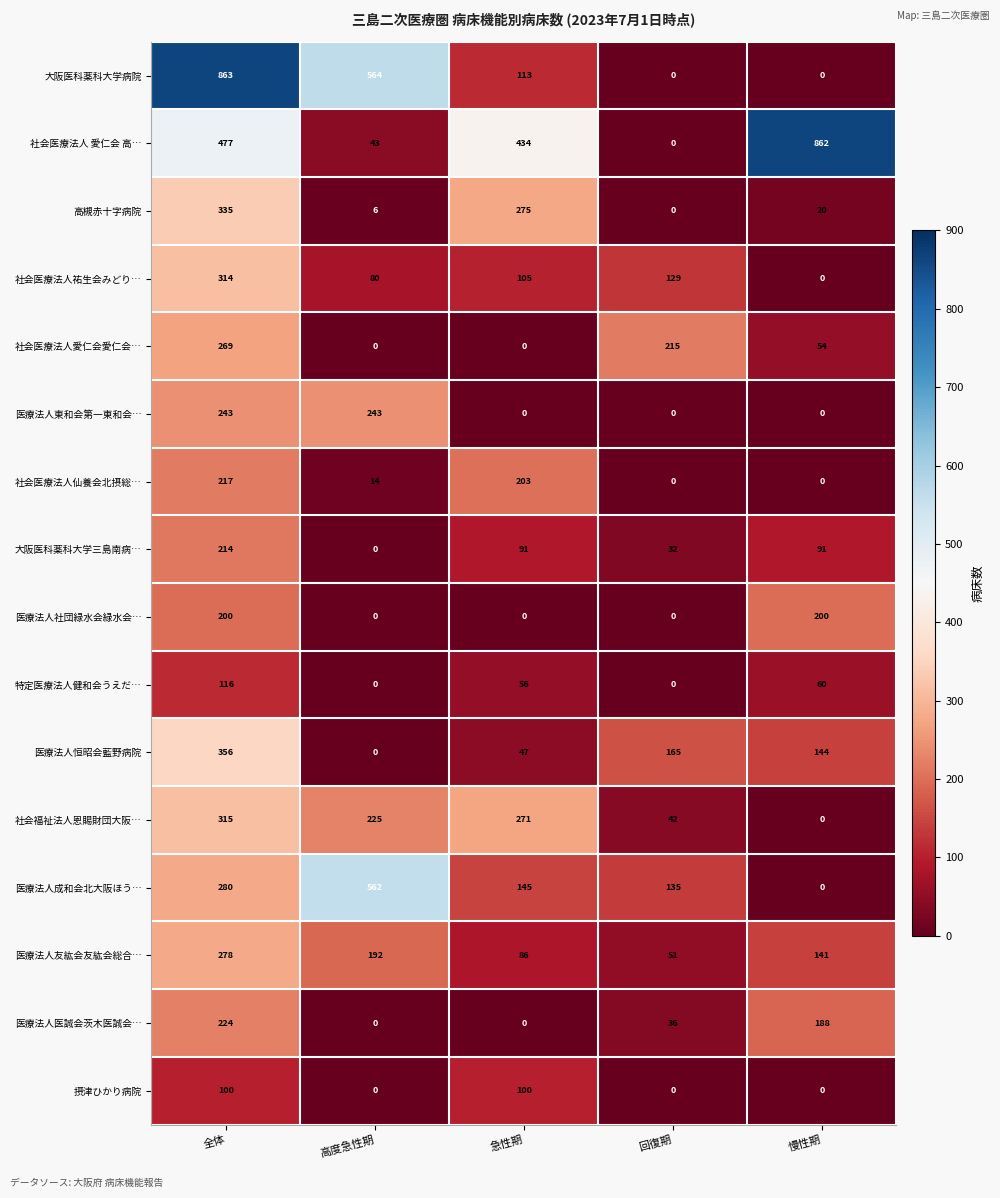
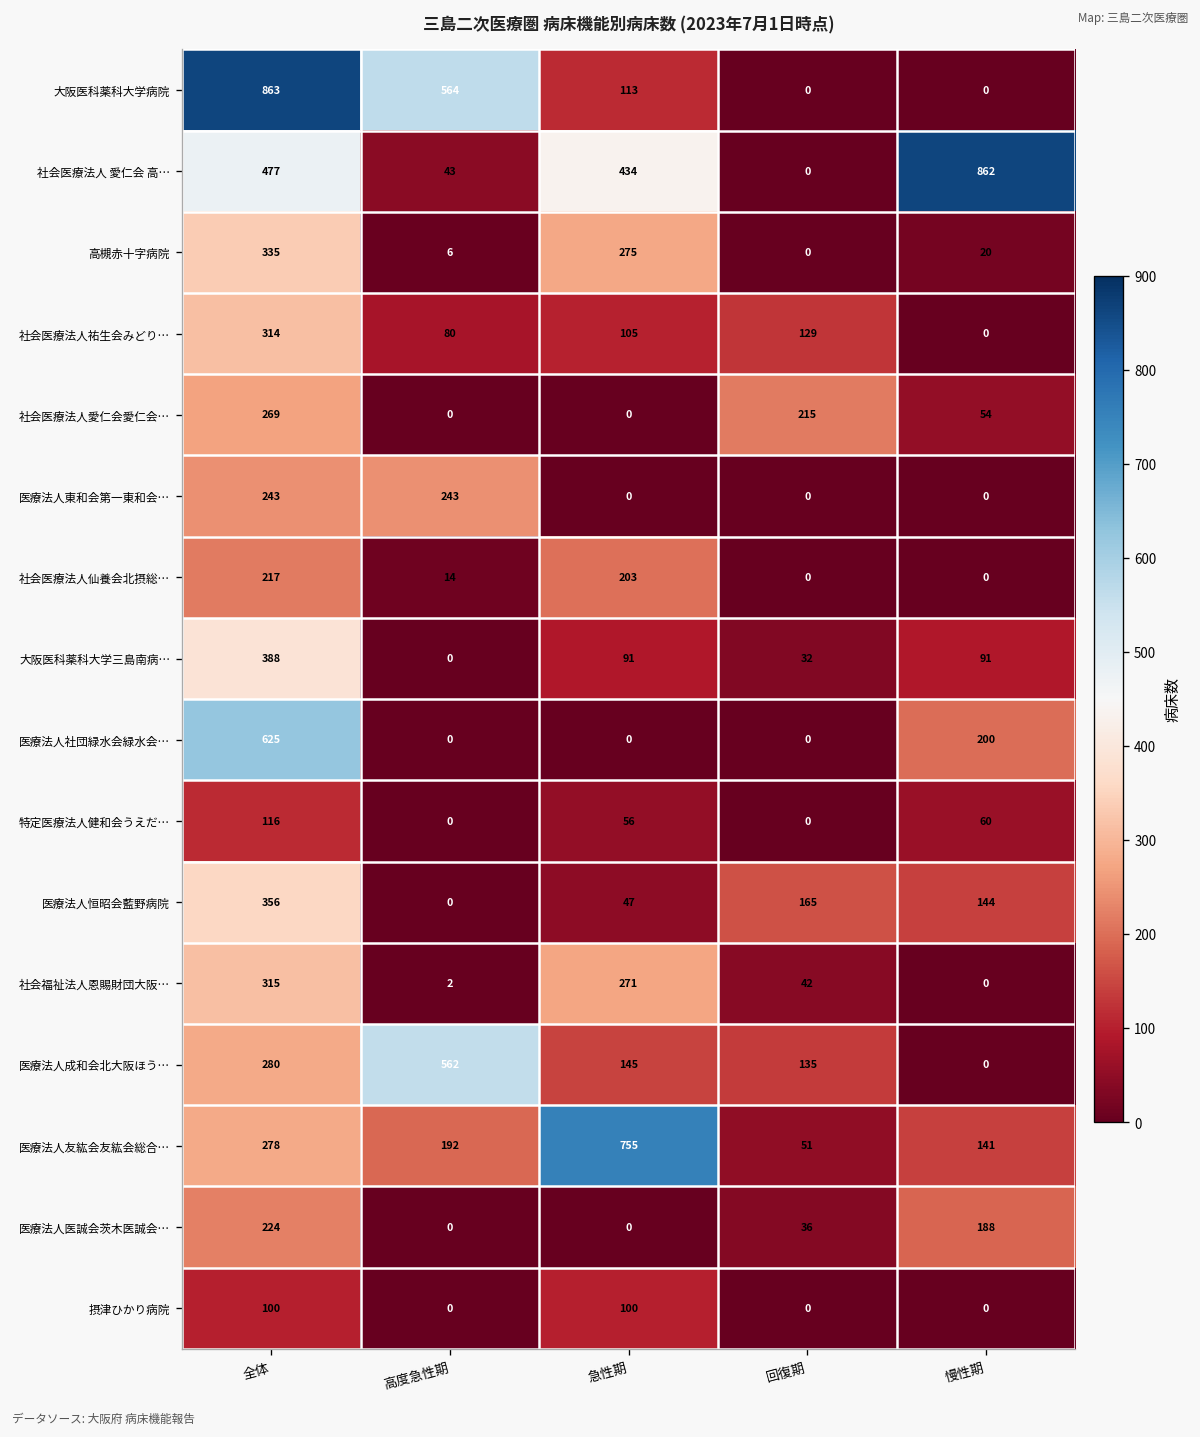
  {
    "大阪医科薬科大学病院": {
      "全体": 863,
      "高度急性期": 564,
      "急性期": 113,
      "回復期": 0,
      "慢性期": 0
    },
    "社会医療法人 愛仁会 高…": {
      "全体": 477,
      "高度急性期": 43,
      "急性期": 434,
      "回復期": 0,
      "慢性期": 862
    },
    "高槻赤十字病院": {
      "全体": 335,
      "高度急性期": 6,
      "急性期": 275,
      "回復期": 0,
      "慢性期": 20
    },
    "社会医療法人祐生会みどり…": {
      "全体": 314,
      "高度急性期": 80,
      "急性期": 105,
      "回復期": 129,
      "慢性期": 0
    },
    "社会医療法人愛仁会愛仁会…": {
      "全体": 269,
      "高度急性期": 0,
      "急性期": 0,
      "回復期": 215,
      "慢性期": 54
    },
    "医療法人東和会第一東和会…": {
      "全体": 243,
      "高度急性期": 243,
      "急性期": 0,
      "回復期": 0,
      "慢性期": 0
    },
    "社会医療法人仙養会北摂総…": {
      "全体": 217,
      "高度急性期": 14,
      "急性期": 203,
      "回復期": 0,
      "慢性期": 0
    },
    "大阪医科薬科大学三島南病…": {
-     "全体": 214,
+     "全体": 388,
      "高度急性期": 0,
      "急性期": 91,
      "回復期": 32,
      "慢性期": 91
    },
    "医療法人社団緑水会緑水会…": {
-     "全体": 200,
+     "全体": 625,
      "高度急性期": 0,
      "急性期": 0,
      "回復期": 0,
      "慢性期": 200
    },
    "特定医療法人健和会うえだ…": {
      "全体": 116,
      "高度急性期": 0,
      "急性期": 56,
      "回復期": 0,
      "慢性期": 60
    },
    "医療法人恒昭会藍野病院": {
      "全体": 356,
      "高度急性期": 0,
      "急性期": 47,
      "回復期": 165,
      "慢性期": 144
    },
    "社会福祉法人恩賜財団大阪…": {
      "全体": 315,
-     "高度急性期": 225,
+     "高度急性期": 2,
      "急性期": 271,
      "回復期": 42,
      "慢性期": 0
    },
    "医療法人成和会北大阪ほう…": {
      "全体": 280,
      "高度急性期": 562,
      "急性期": 145,
      "回復期": 135,
      "慢性期": 0
    },
    "医療法人友紘会友紘会総合…": {
      "全体": 278,
      "高度急性期": 192,
-     "急性期": 86,
+     "急性期": 755,
      "回復期": 51,
      "慢性期": 141
    },
    "医療法人医誠会茨木医誠会…": {
      "全体": 224,
      "高度急性期": 0,
      "急性期": 0,
      "回復期": 36,
      "慢性期": 188
    },
    "摂津ひかり病院": {
      "全体": 100,
      "高度急性期": 0,
      "急性期": 100,
      "回復期": 0,
      "慢性期": 0
    }
  }
